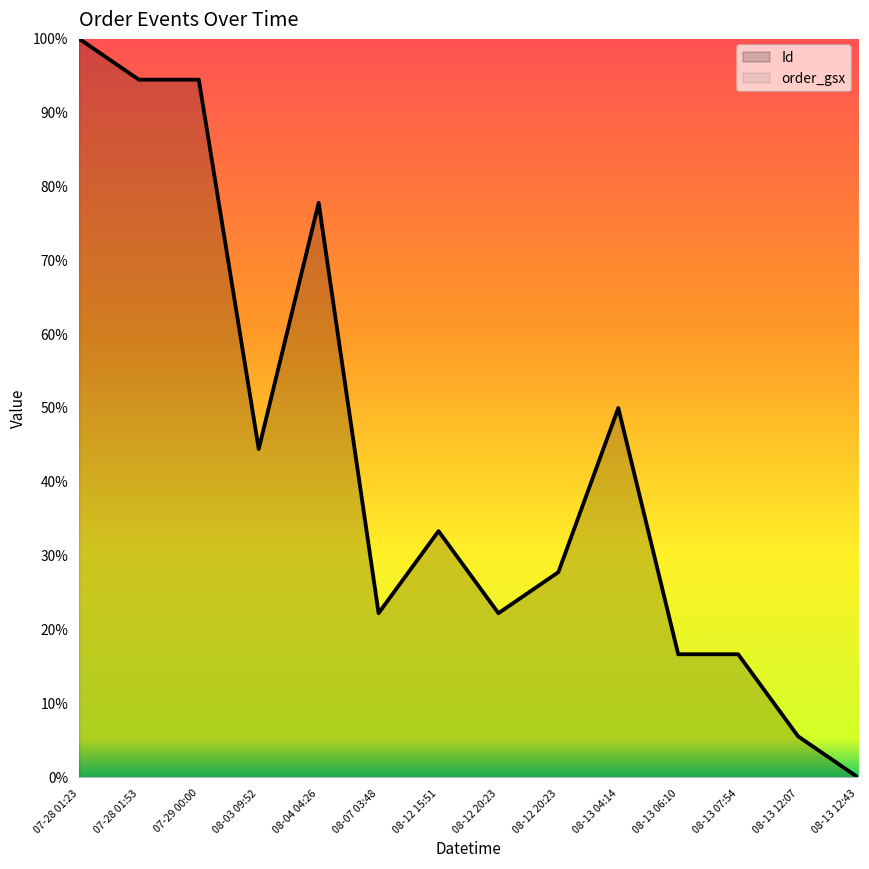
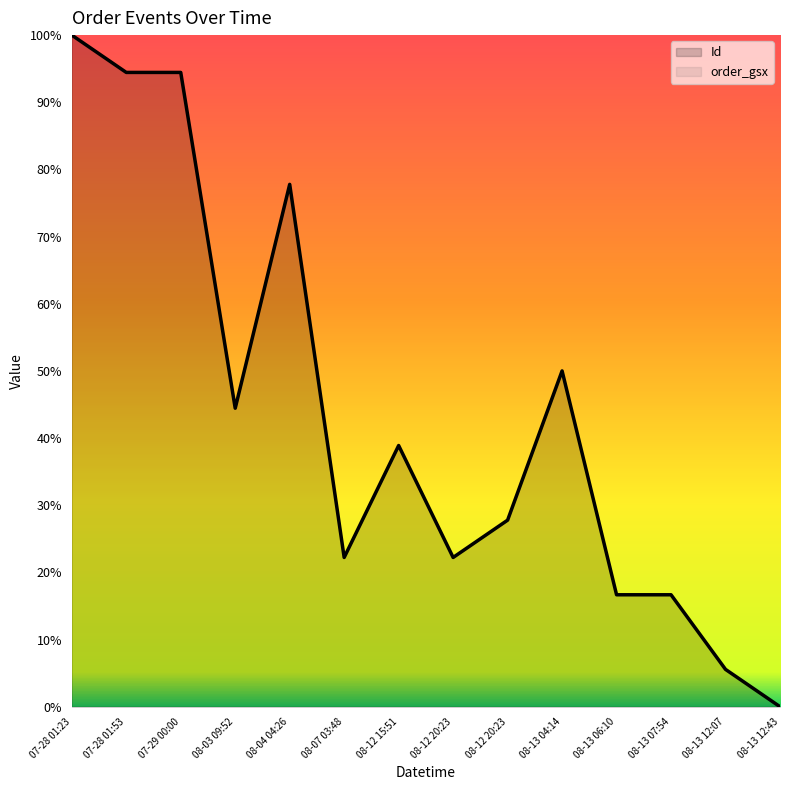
  {
    "07-28 01:23": "100%",
    "07-28 01:53": "94%",
    "07-29 00:00": "94%",
    "08-03 09:52": "44%",
    "08-04 04:26": "78%",
    "08-07 03:48": "22%",
-   "08-12 15:51": "33%",
+   "08-12 15:51": "39%",
    "08-13 04:14": "50%",
    "08-13 06:10": "17%",
    "08-13 07:54": "17%",
    "08-13 12:07": "6%",
    "08-13 12:43": "0%"
  }
